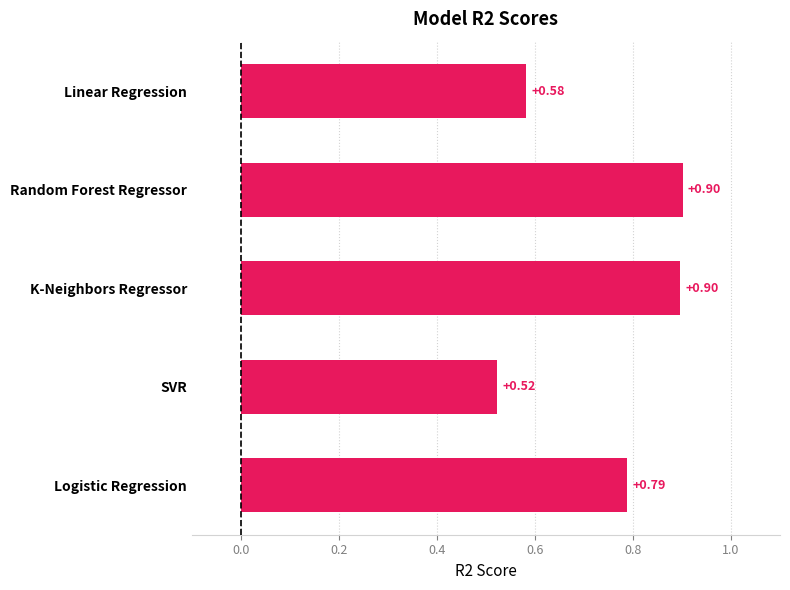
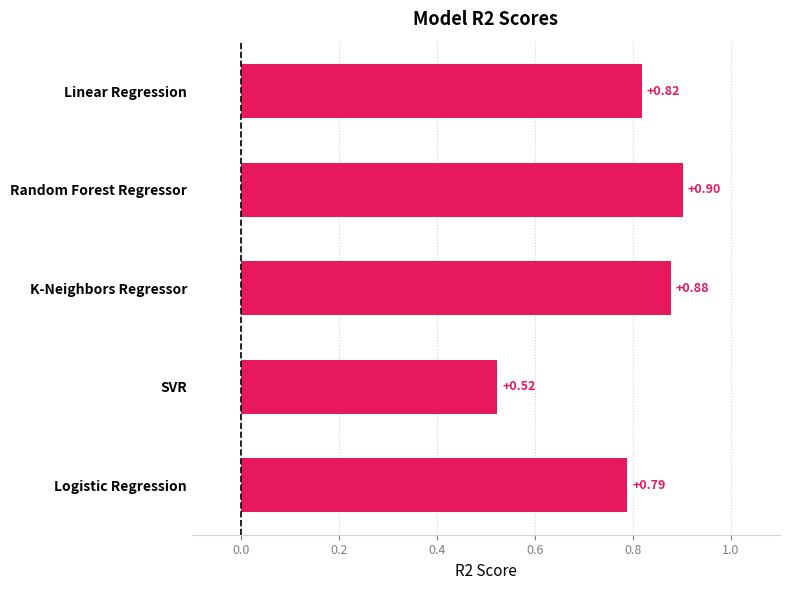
  {
-   "Linear Regression": "+0.58",
+   "Linear Regression": "+0.82",
    "Random Forest Regressor": "+0.90",
-   "K-Neighbors Regressor": "+0.90",
+   "K-Neighbors Regressor": "+0.88",
    "SVR": "+0.52",
    "Logistic Regression": "+0.79"
  }
